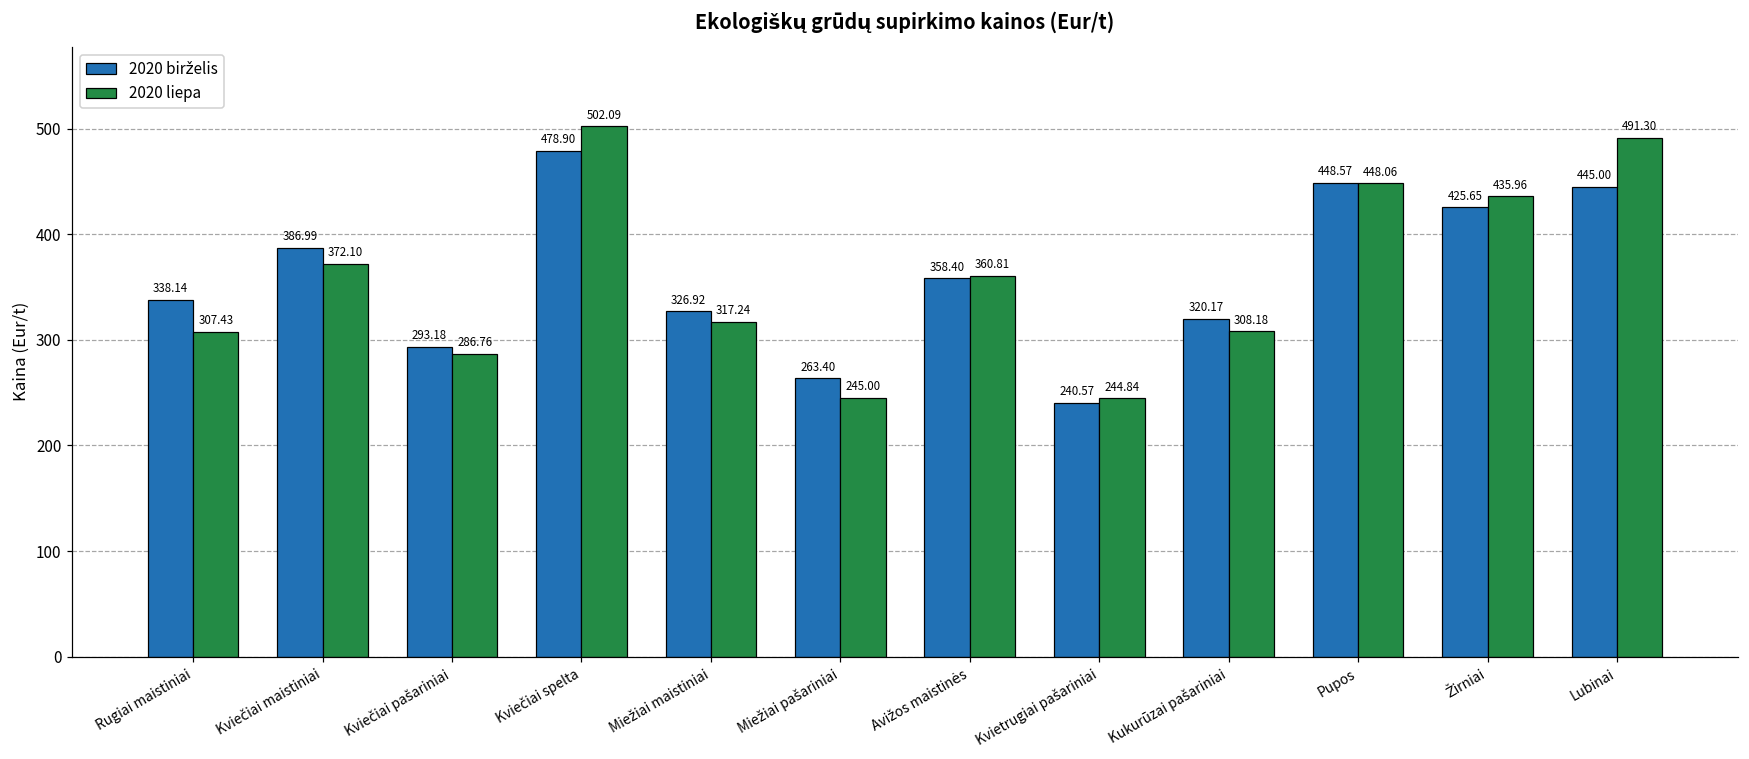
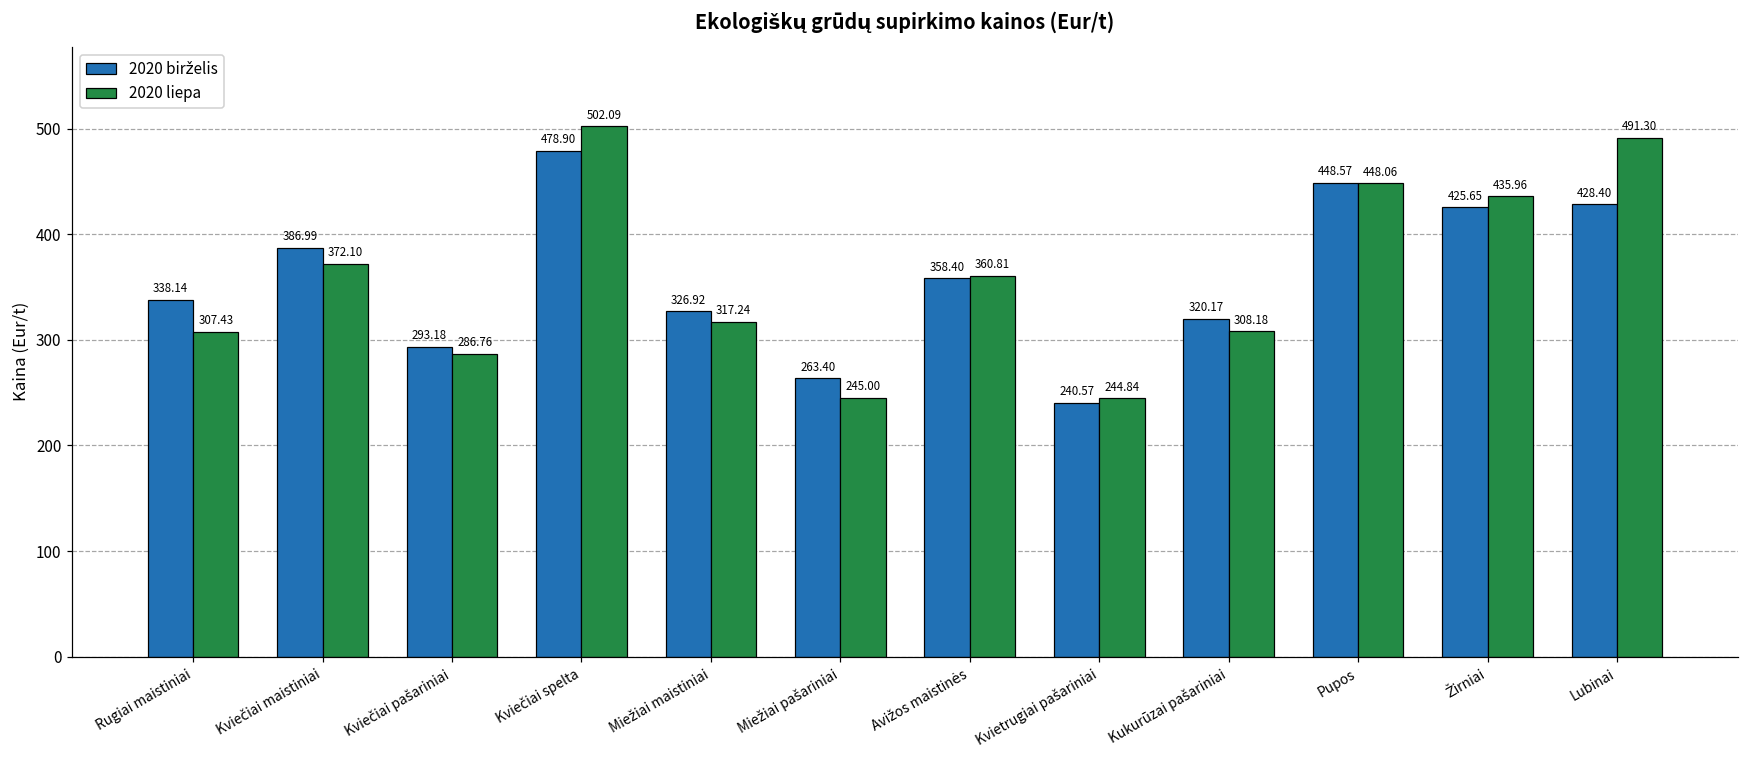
  {
    "2020 birželis": {
      "Rugiai maistiniai": 338.14,
      "Kviečiai maistiniai": 386.99,
      "Kviečiai pašariniai": 293.18,
      "Kviečiai spelta": 478.90,
      "Miežiai maistiniai": 326.92,
      "Miežiai pašariniai": 263.40,
      "Avižos maistinės": 358.40,
      "Kvietrugiai pašariniai": 240.57,
      "Kukurūzai pašariniai": 320.17,
      "Pupos": 448.57,
      "Žirniai": 425.65,
-     "Lubinai": 445.00
+     "Lubinai": 428.40
    },
    "2020 liepa": {
      "Rugiai maistiniai": 307.43,
      "Kviečiai maistiniai": 372.10,
      "Kviečiai pašariniai": 286.76,
      "Kviečiai spelta": 502.09,
      "Miežiai maistiniai": 317.24,
      "Miežiai pašariniai": 245.00,
      "Avižos maistinės": 360.81,
      "Kvietrugiai pašariniai": 244.84,
      "Kukurūzai pašariniai": 308.18,
      "Pupos": 448.06,
      "Žirniai": 435.96,
      "Lubinai": 491.30
    }
  }
